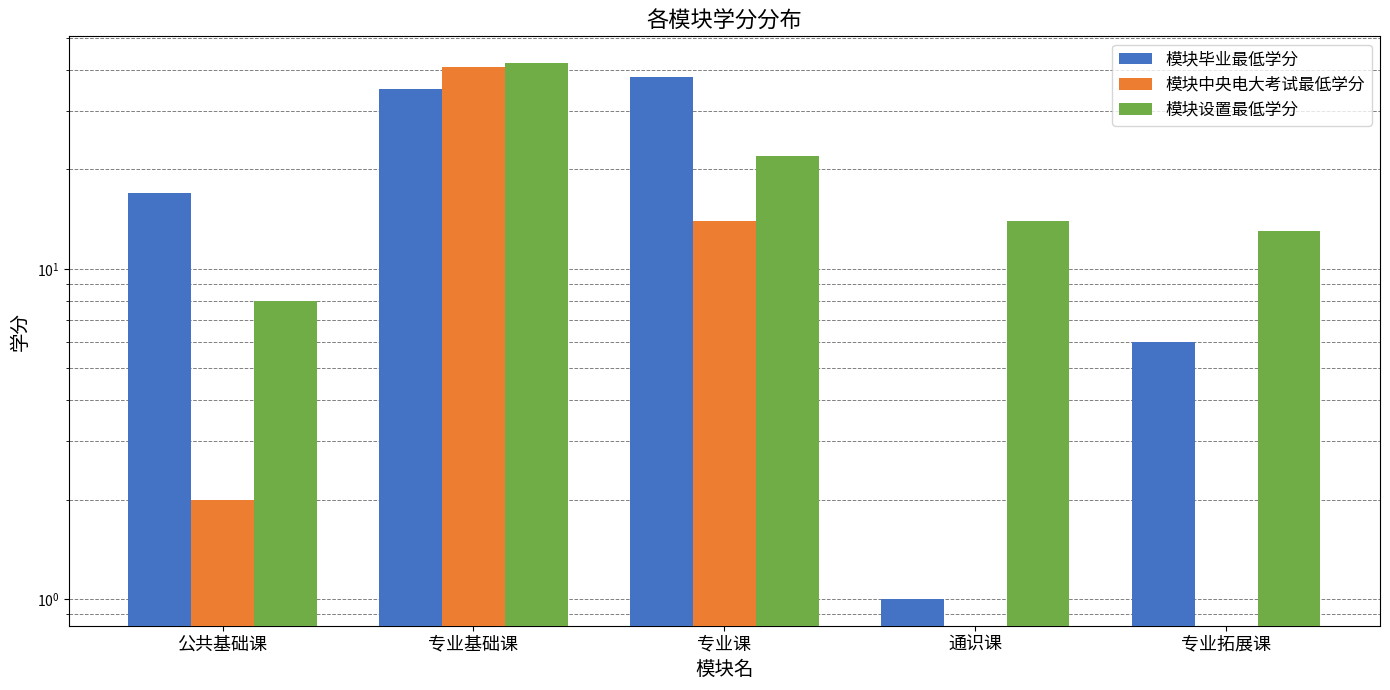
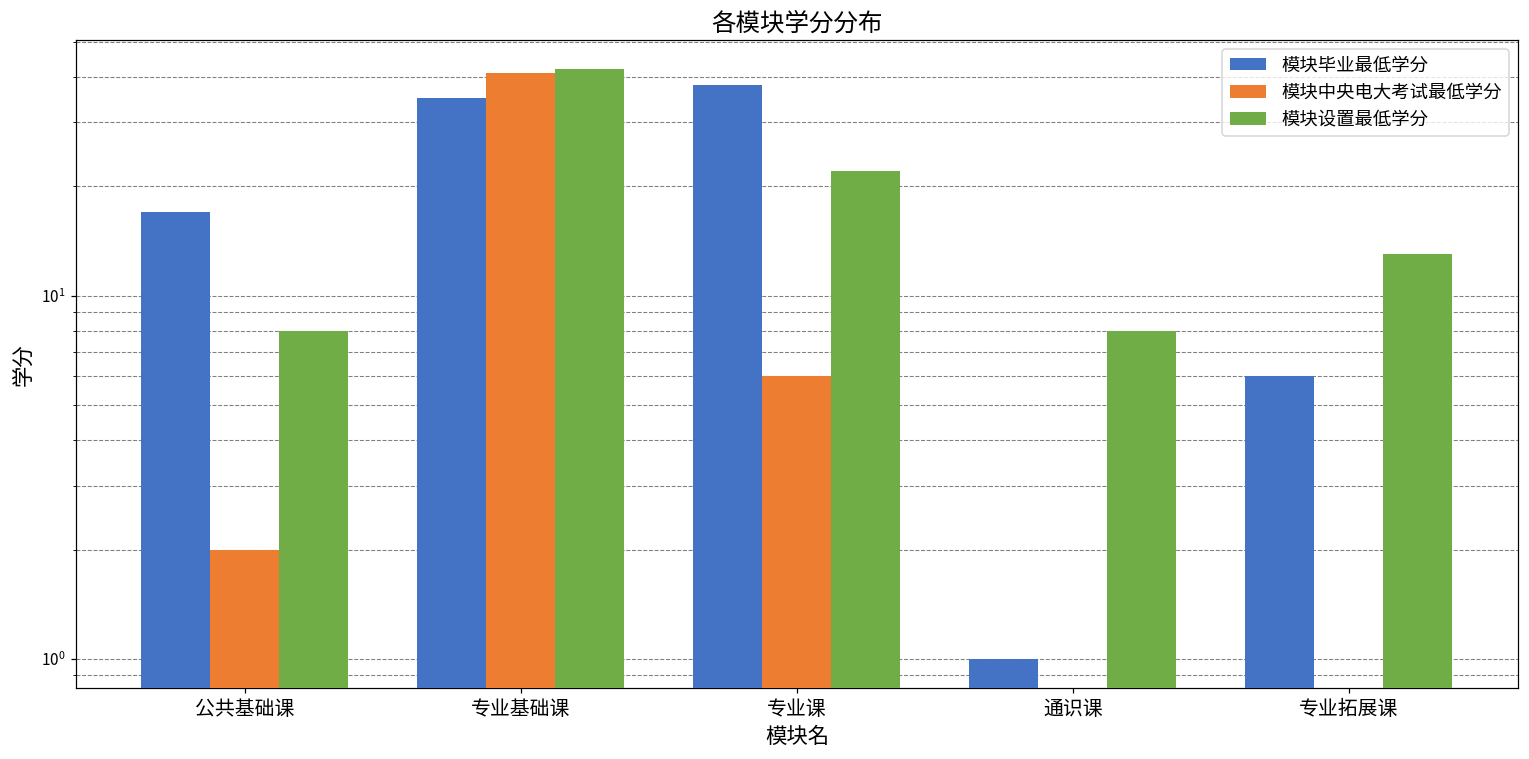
  {
    "模块毕业最低学分": {
      "公共基础课": 17,
      "专业基础课": 35,
      "专业课": 38,
      "通识课": 1,
      "专业拓展课": 6
    },
    "模块中央电大考试最低学分": {
      "公共基础课": 2,
      "专业基础课": 41,
-     "专业课": 14
+     "专业课": 6
    },
    "模块设置最低学分": {
      "公共基础课": 8,
      "专业基础课": 42,
      "专业课": 22,
-     "通识课": 14,
+     "通识课": 8,
      "专业拓展课": 13
    }
  }
